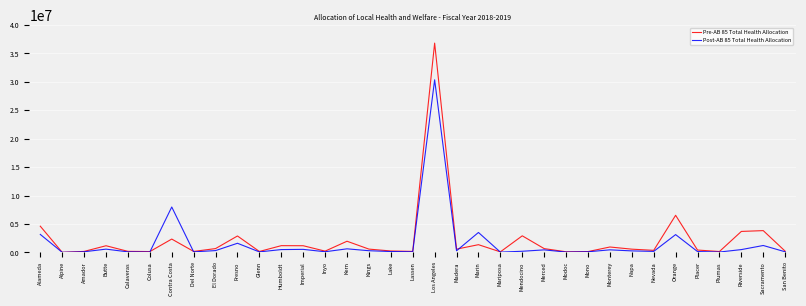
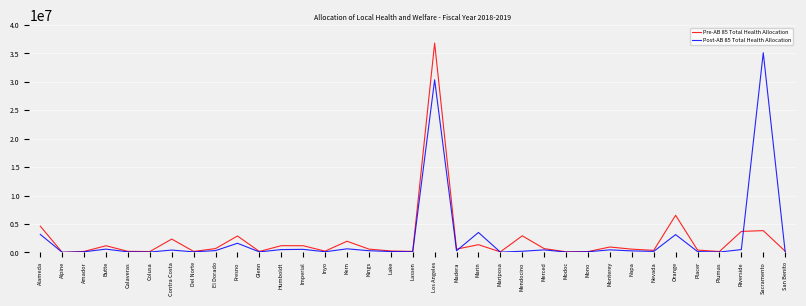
  {
    "Pre-AB 85 Total Health Allocation": {
      "Alameda": 5000000,
      "Butte": 1000000,
      "Contra Costa": 2000000,
      "Fresno": 3000000,
      "Humboldt": 1000000,
      "Imperial": 1000000,
      "Kern": 2000000,
      "Los Angeles": 37000000,
      "Marin": 1000000,
      "Mendocino": 3000000,
      "Monterey": 1000000,
      "Orange": 7000000,
      "Riverside": 4000000,
      "Sacramento": 4000000
    },
    "Post-AB 85 Total Health Allocation": {
      "Alameda": 3000000,
      "Butte": 1000000,
-     "Contra Costa": 8000000,
+     "Contra Costa": 0,
      "Fresno": 2000000,
      "Humboldt": 0,
      "Imperial": 1000000,
      "Kern": 1000000,
      "Los Angeles": 30000000,
      "Marin": 4000000,
      "Mendocino": 0,
      "Monterey": 0,
      "Orange": 3000000,
      "Riverside": 0,
-     "Sacramento": 1000000
+     "Sacramento": 35000000
    }
  }
